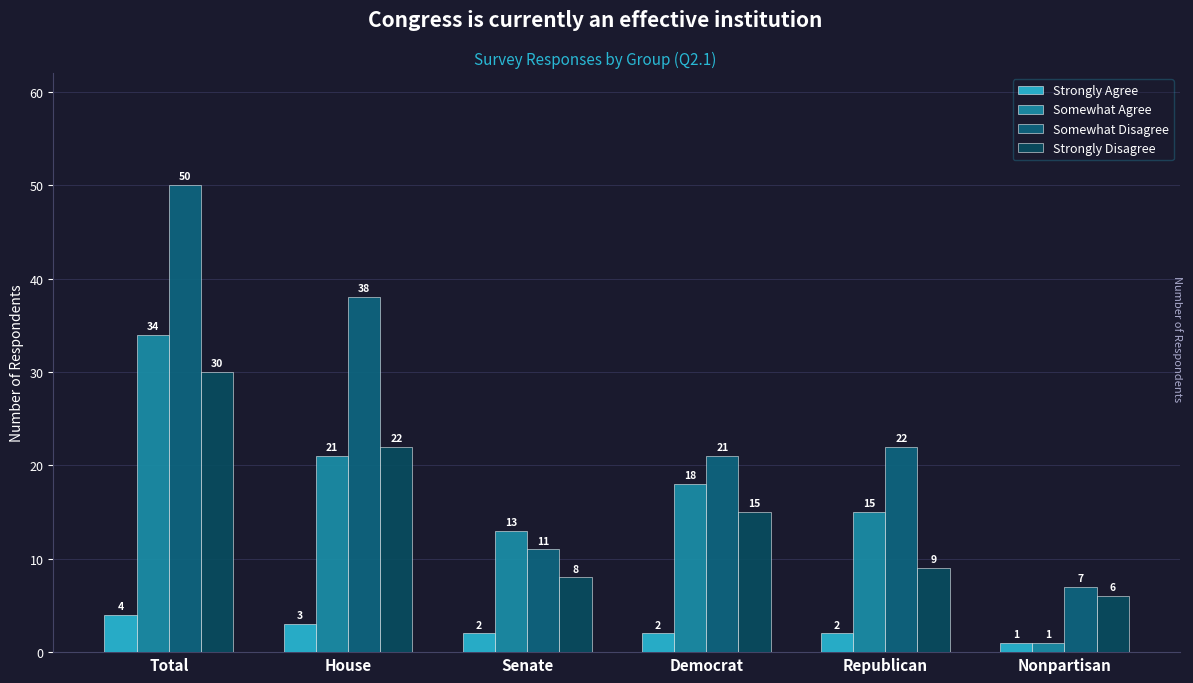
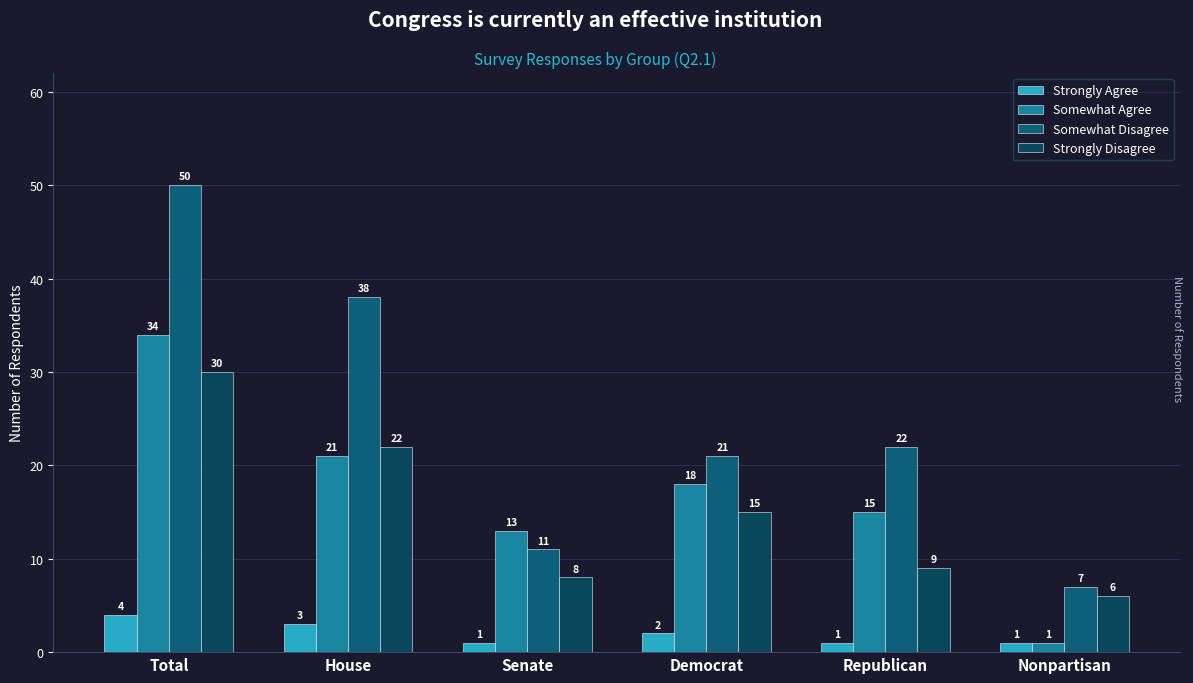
  {
    "Strongly Agree": {
      "Total": 4,
      "House": 3,
-     "Senate": 2,
+     "Senate": 1,
      "Democrat": 2,
-     "Republican": 2,
+     "Republican": 1,
      "Nonpartisan": 1
    }
  }
